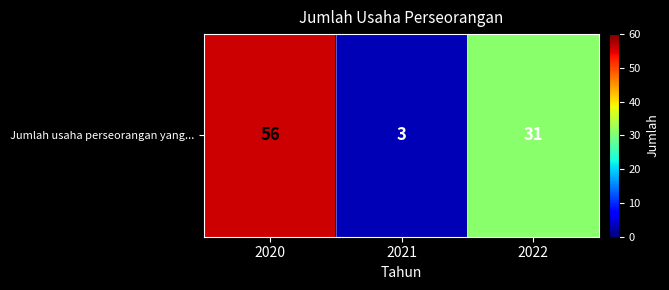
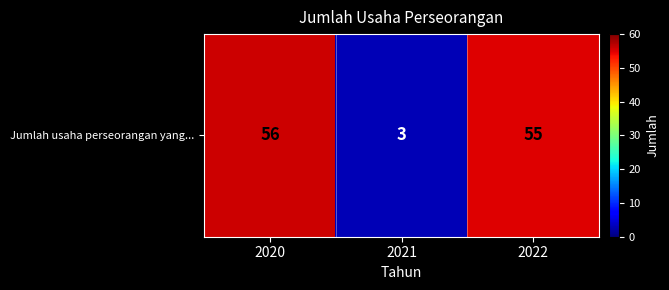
  {
    "Jumlah usaha perseorangan yang...": {
      "2020": 56,
      "2021": 3,
-     "2022": 31
+     "2022": 55
    }
  }
